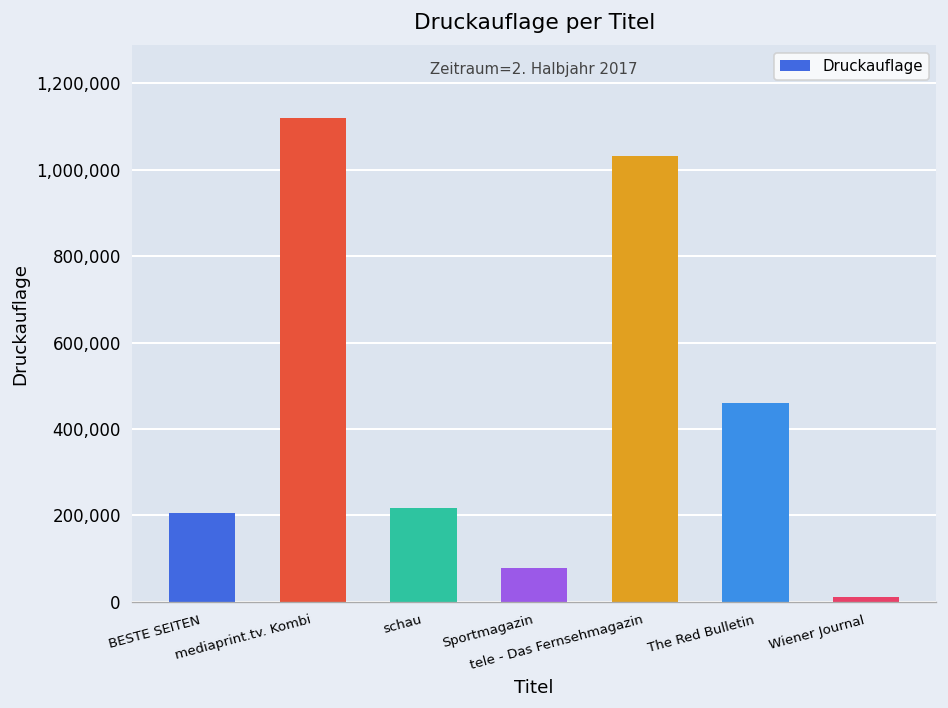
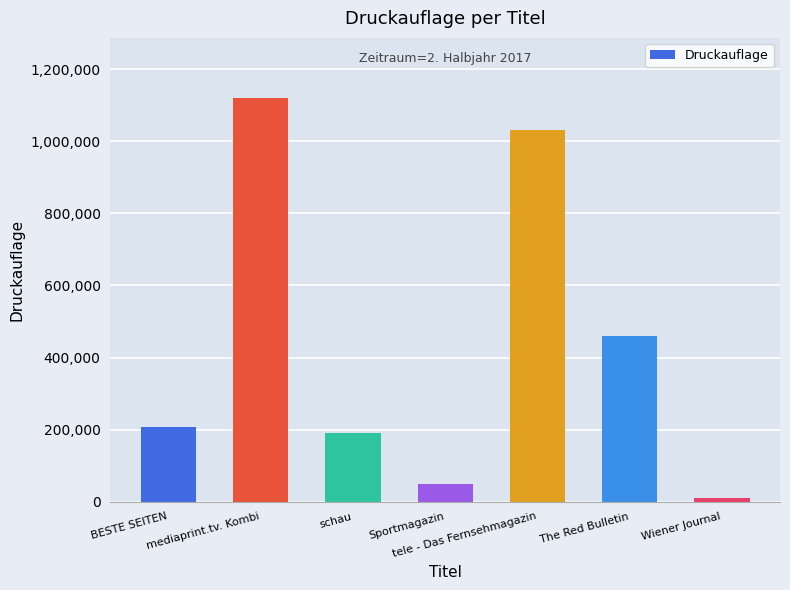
  {
    "BESTE SEITEN": "210,000",
    "mediaprint.tv. Kombi": "1,120,000",
-   "schau": "220,000",
-   "Sportmagazin": "80,000",
+   "schau": "190,000",
+   "Sportmagazin": "50,000",
    "tele - Das Fernsehmagazin": "1,030,000",
    "The Red Bulletin": "460,000",
    "Wiener Journal": "10,000"
  }
